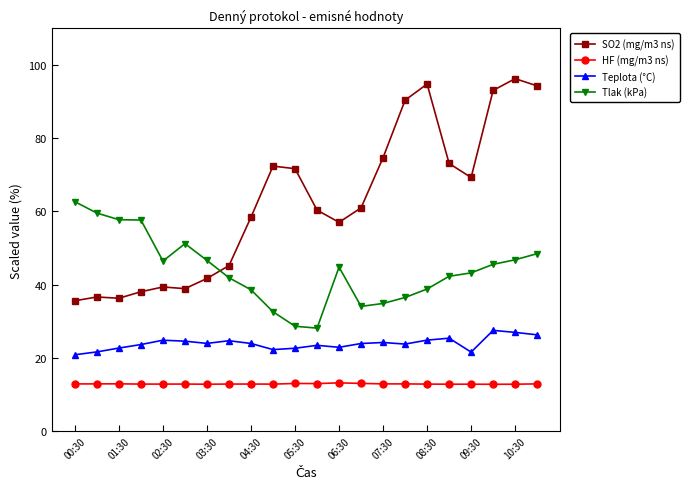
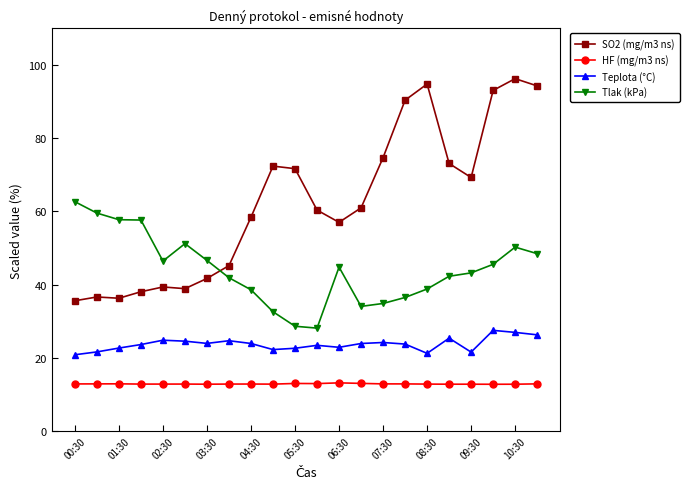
  {
    "SO2 (mg/m3 ns)": {
      "00:30": 36,
      "01:30": 36,
      "02:30": 39,
      "03:30": 42,
      "04:30": 58,
      "05:30": 72,
      "06:30": 57,
      "07:30": 75,
      "08:30": 95,
      "09:30": 69,
      "10:30": 96
    },
    "HF (mg/m3 ns)": {
      "00:30": 13,
      "01:30": 13,
      "02:30": 13,
      "03:30": 13,
      "04:30": 13,
      "05:30": 13,
      "06:30": 13,
      "07:30": 13,
      "08:30": 13,
      "09:30": 13,
      "10:30": 13
    },
    "Teplota (°C)": {
      "00:30": 21,
      "01:30": 23,
      "02:30": 25,
      "03:30": 24,
      "04:30": 24,
      "05:30": 23,
      "06:30": 23,
      "07:30": 24,
-     "08:30": 25,
+     "08:30": 21,
      "09:30": 22,
      "10:30": 27
    },
    "Tlak (kPa)": {
      "00:30": 63,
      "01:30": 58,
      "02:30": 46,
      "03:30": 47,
      "04:30": 39,
      "05:30": 29,
      "06:30": 45,
      "07:30": 35,
      "08:30": 39,
      "09:30": 43,
-     "10:30": 47
+     "10:30": 50
    }
  }
